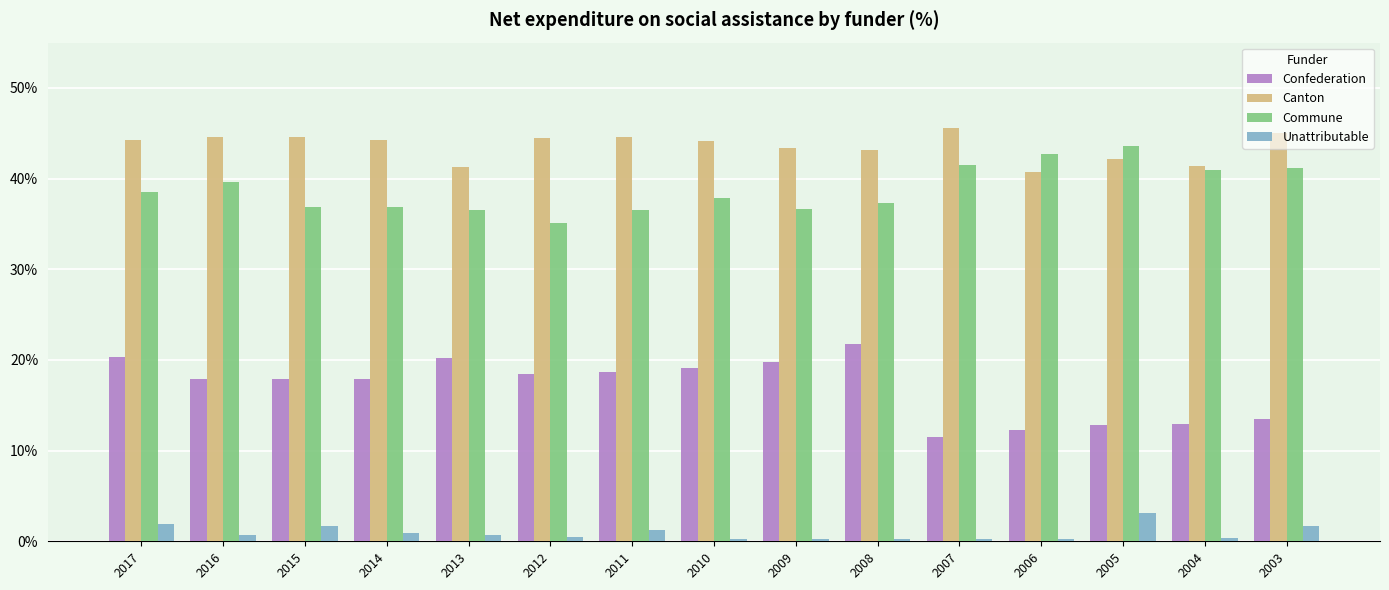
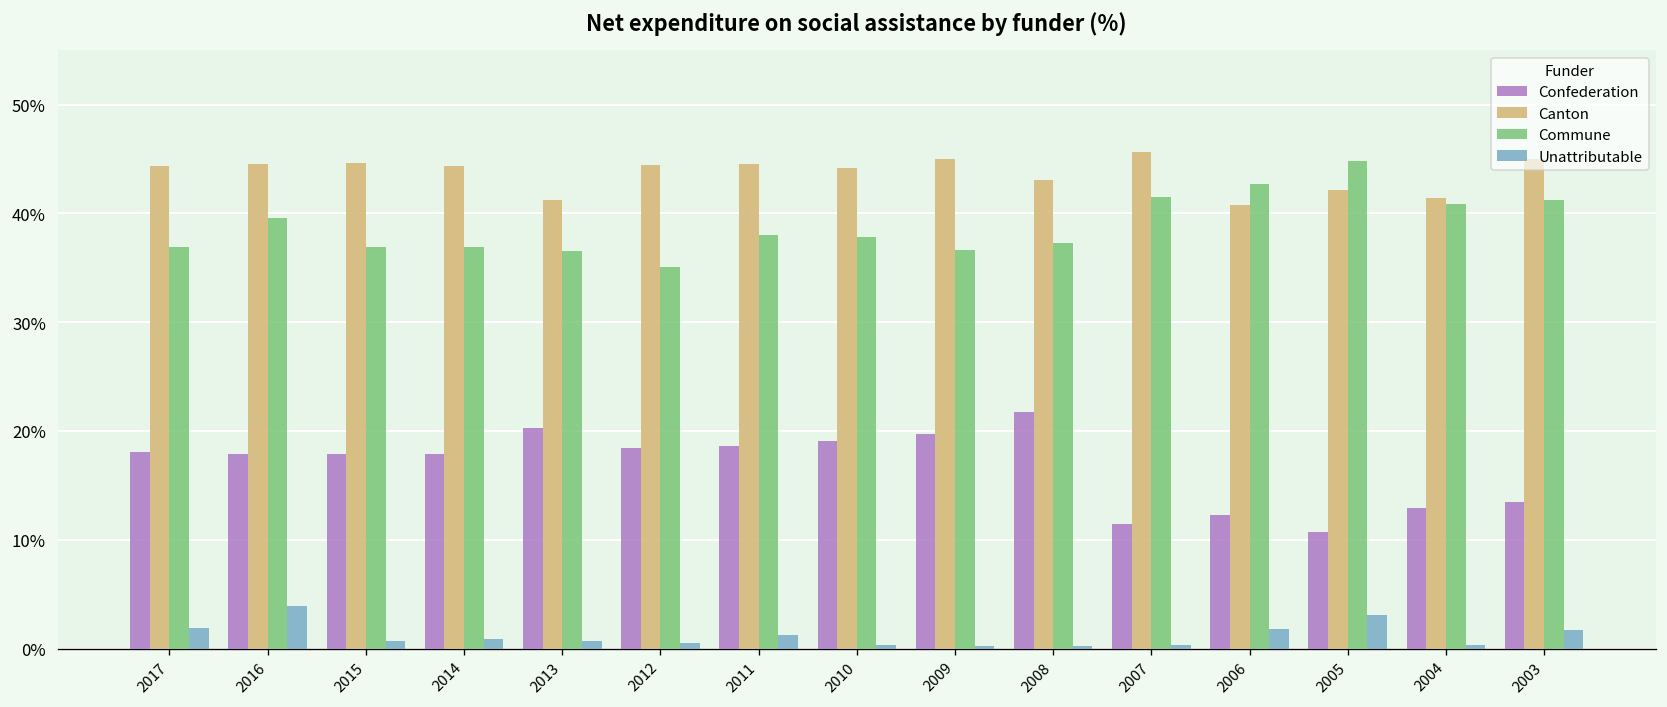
  {
    "Confederation": {
-     "2017": "20%",
+     "2017": "18%",
      "2016": "18%",
      "2015": "18%",
      "2014": "18%",
      "2013": "20%",
      "2012": "18%",
      "2011": "19%",
      "2010": "19%",
      "2009": "20%",
      "2008": "22%",
      "2007": "11%",
      "2006": "12%",
-     "2005": "13%",
+     "2005": "11%",
      "2004": "13%",
      "2003": "14%"
    },
    "Canton": {
      "2017": "44%",
      "2016": "45%",
      "2015": "45%",
      "2014": "44%",
      "2013": "41%",
      "2012": "44%",
      "2011": "45%",
      "2010": "44%",
-     "2009": "43%",
+     "2009": "45%",
      "2008": "43%",
      "2007": "46%",
      "2006": "41%",
      "2005": "42%",
      "2004": "41%"
    },
    "Commune": {
-     "2017": "39%",
+     "2017": "37%",
      "2016": "40%",
      "2015": "37%",
      "2014": "37%",
      "2013": "37%",
      "2012": "35%",
-     "2011": "37%",
+     "2011": "38%",
      "2010": "38%",
      "2009": "37%",
      "2008": "37%",
      "2007": "42%",
      "2006": "43%",
-     "2005": "44%",
+     "2005": "45%",
      "2004": "41%",
      "2003": "41%"
    },
    "Unattributable": {
      "2017": "2%",
-     "2016": "1%",
-     "2015": "2%",
+     "2016": "4%",
+     "2015": "1%",
      "2014": "1%",
      "2013": "1%",
      "2012": "0%",
      "2011": "1%",
      "2010": "0%",
      "2009": "0%",
      "2007": "0%",
-     "2006": "0%",
+     "2006": "2%",
      "2005": "3%",
      "2004": "0%",
      "2003": "2%"
    }
  }
